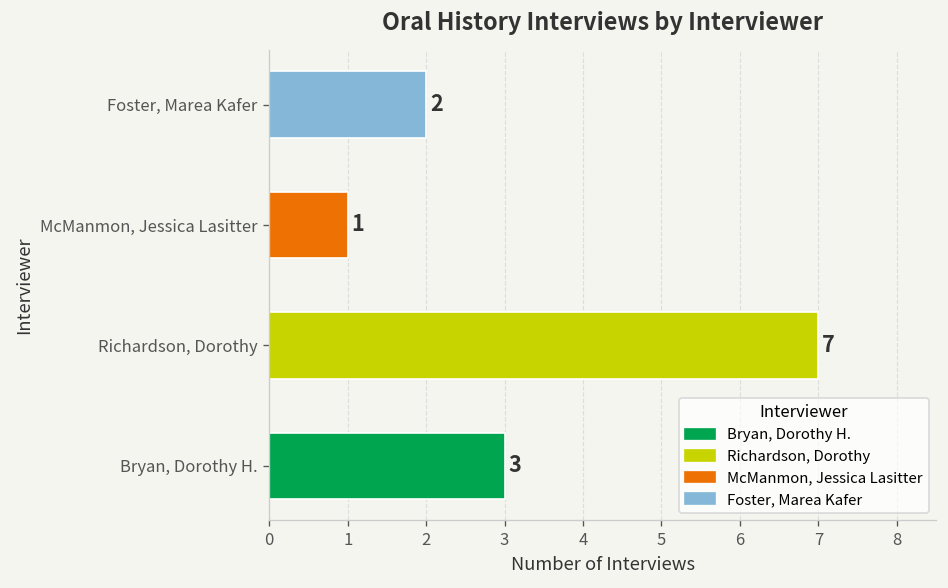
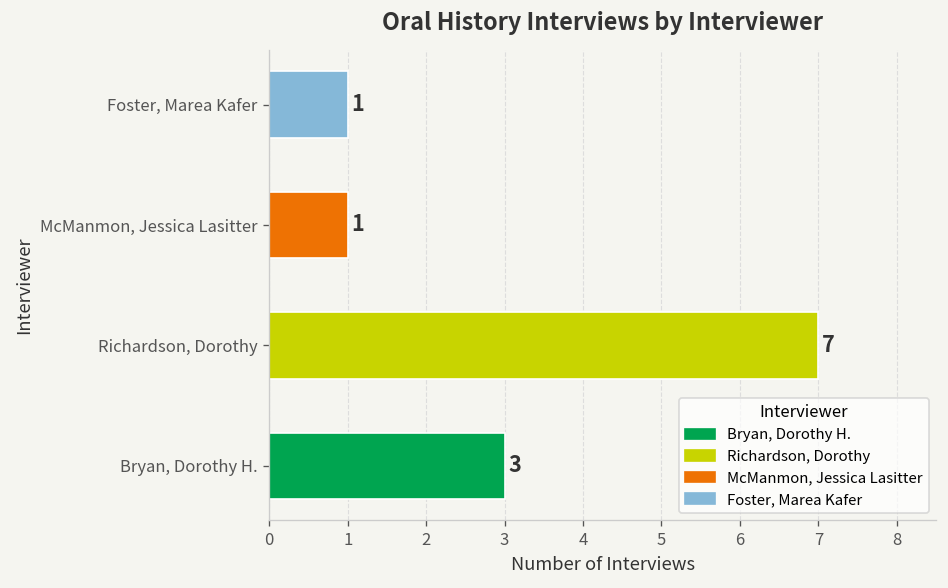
  {
-   "Foster, Marea Kafer": 2,
+   "Foster, Marea Kafer": 1,
    "McManmon, Jessica Lasitter": 1,
    "Richardson, Dorothy": 7,
    "Bryan, Dorothy H.": 3
  }
